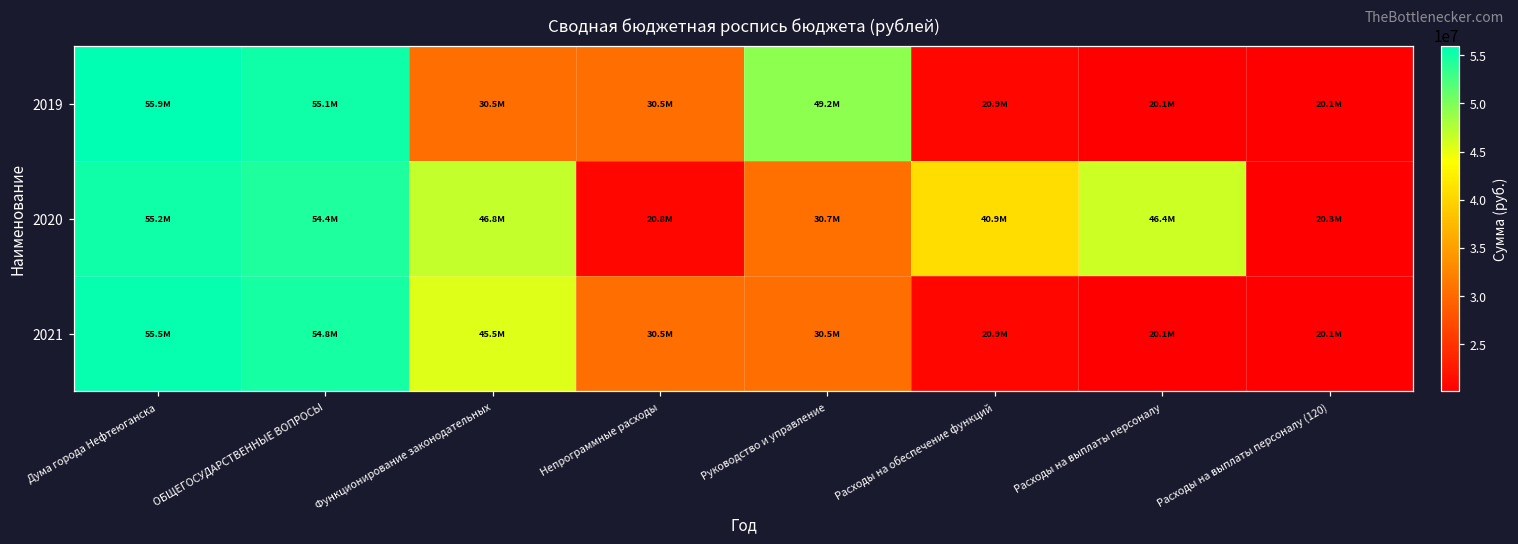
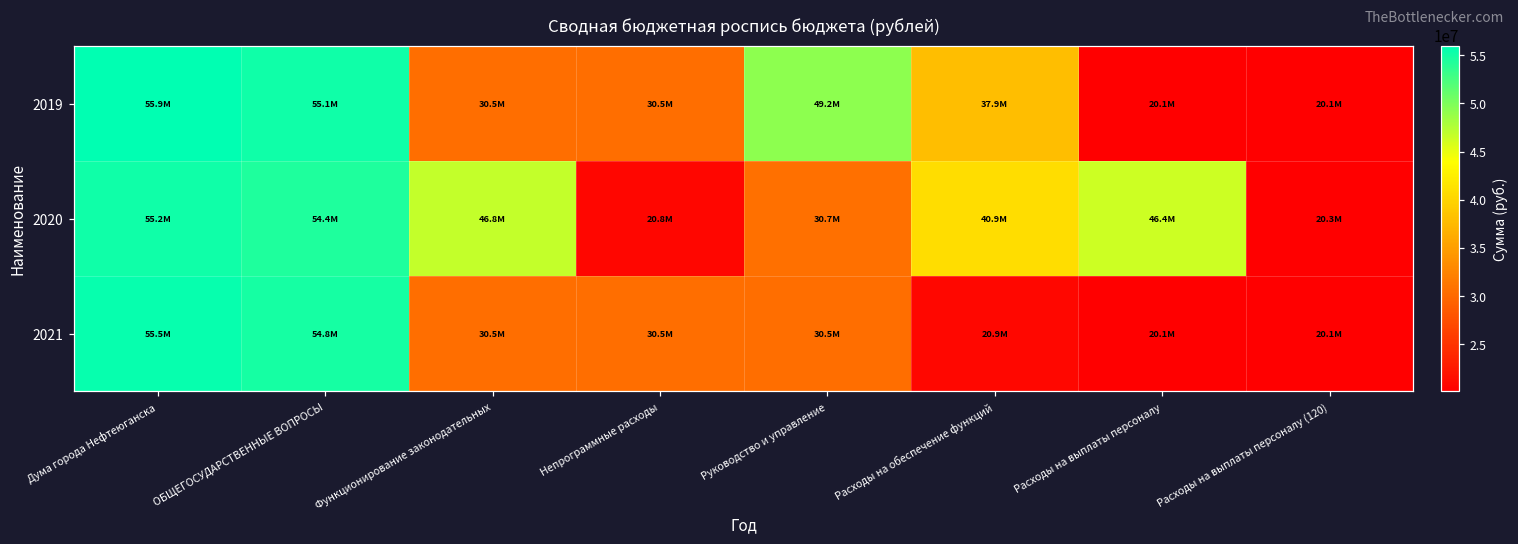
  {
    "2019": {
      "Дума города Нефтеюганска": "55.9M",
      "ОБЩЕГОСУДАРСТВЕННЫЕ ВОПРОСЫ": "55.1M",
      "Функционирование законодательных": "30.5M",
      "Непрограммные расходы": "30.5M",
      "Руководство и управление": "49.2M",
-     "Расходы на обеспечение функций": "20.9M",
+     "Расходы на обеспечение функций": "37.9M",
      "Расходы на выплаты персоналу": "20.1M",
      "Расходы на выплаты персоналу (120)": "20.1M"
    },
    "2020": {
      "Дума города Нефтеюганска": "55.2M",
      "ОБЩЕГОСУДАРСТВЕННЫЕ ВОПРОСЫ": "54.4M",
      "Функционирование законодательных": "46.8M",
      "Непрограммные расходы": "20.8M",
      "Руководство и управление": "30.7M",
      "Расходы на обеспечение функций": "40.9M",
      "Расходы на выплаты персоналу": "46.4M",
      "Расходы на выплаты персоналу (120)": "20.3M"
    },
    "2021": {
      "Дума города Нефтеюганска": "55.5M",
      "ОБЩЕГОСУДАРСТВЕННЫЕ ВОПРОСЫ": "54.8M",
-     "Функционирование законодательных": "45.5M",
+     "Функционирование законодательных": "30.5M",
      "Непрограммные расходы": "30.5M",
      "Руководство и управление": "30.5M",
      "Расходы на обеспечение функций": "20.9M",
      "Расходы на выплаты персоналу": "20.1M",
      "Расходы на выплаты персоналу (120)": "20.1M"
    }
  }
